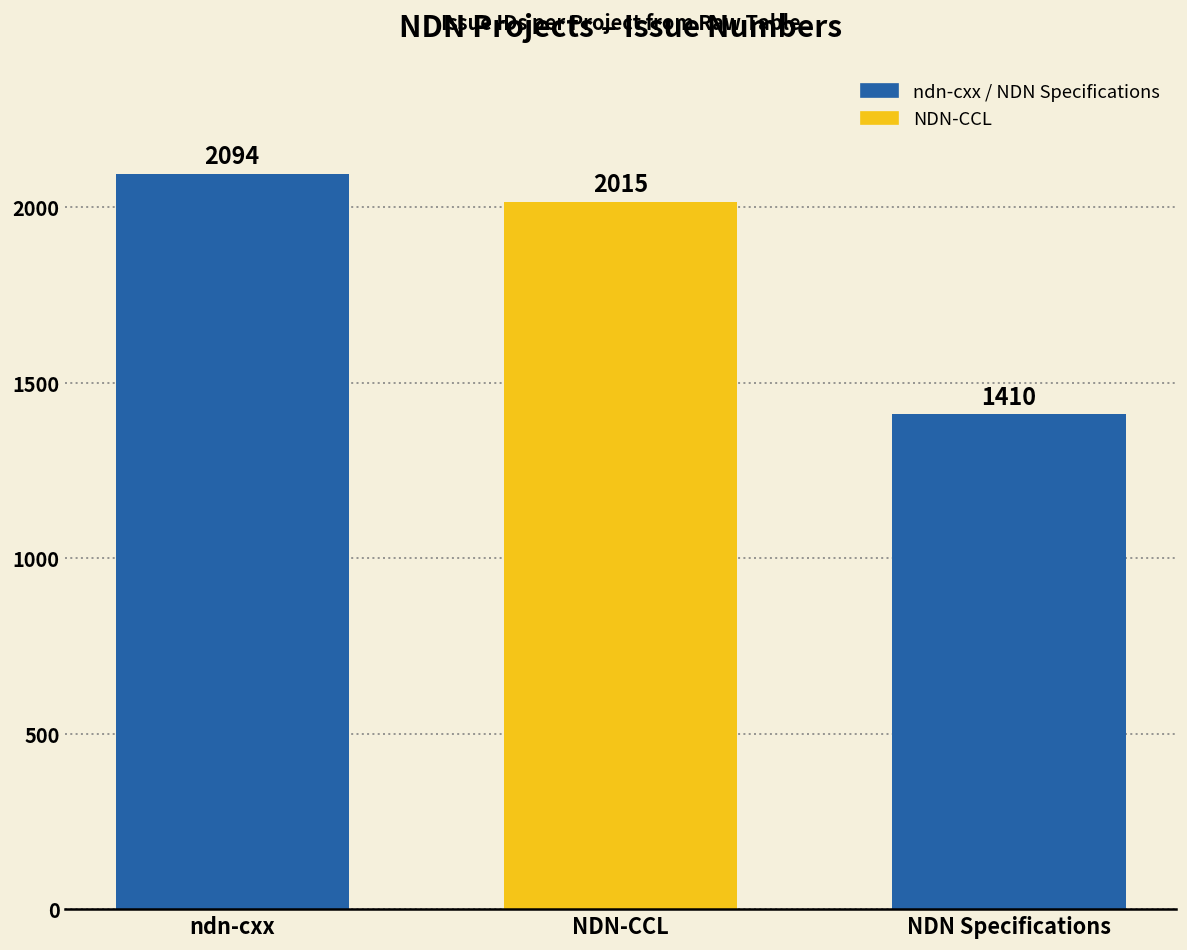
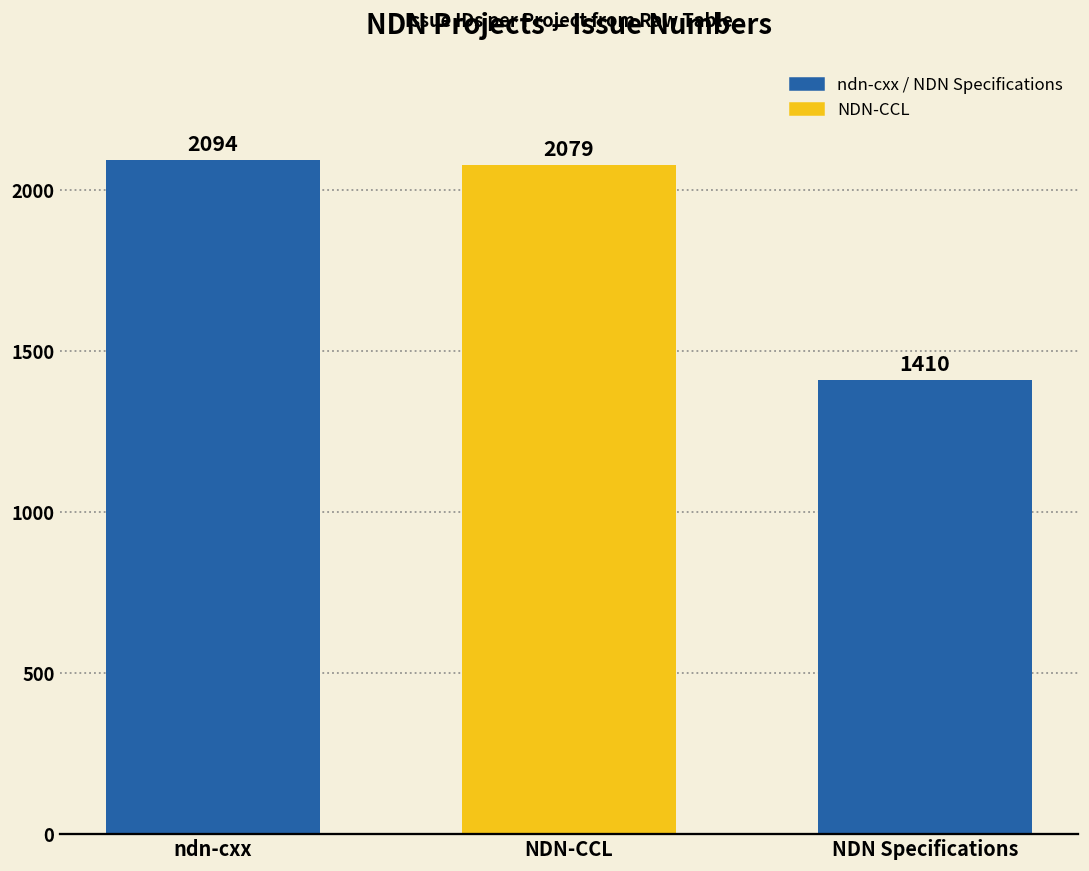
  {
    "ndn-cxx": 2094,
-   "NDN-CCL": 2015,
+   "NDN-CCL": 2079,
    "NDN Specifications": 1410
  }
